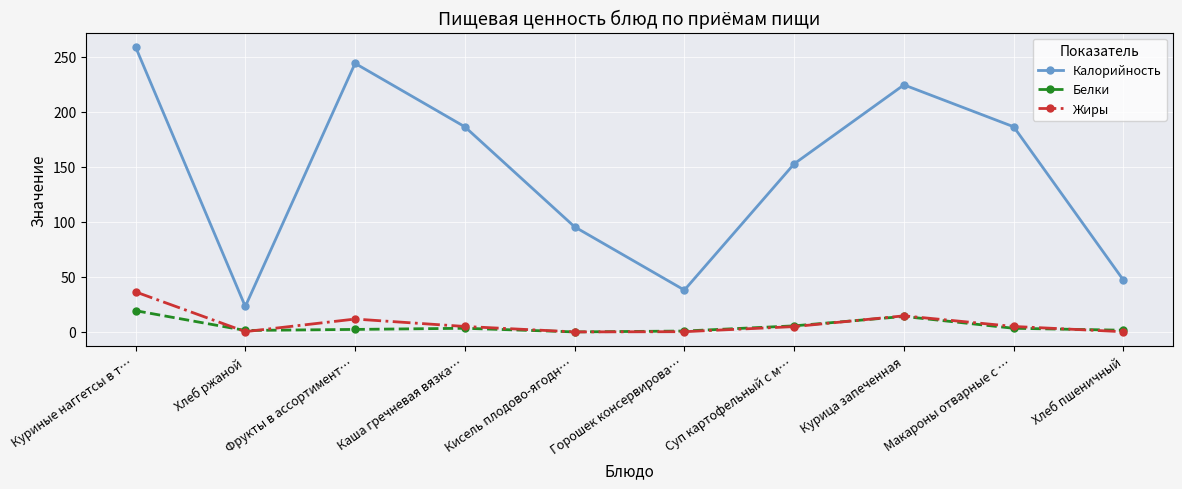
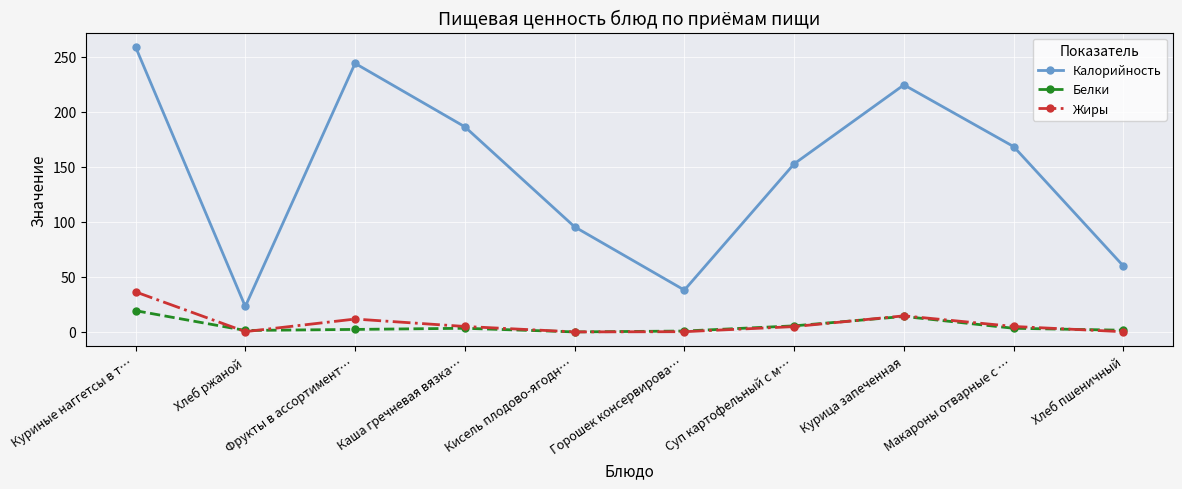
  {
    "Калорийность": {
      "Куриные наггетсы в т…": 259,
      "Хлеб ржаной": 23,
      "Фрукты в ассортимент…": 244,
      "Каша гречневая вязка…": 186,
      "Кисель плодово-ягодн…": 96,
      "Горошек консервирова…": 38,
      "Суп картофельный с м…": 153,
      "Курица запеченная": 225,
-     "Макароны отварные с …": 186,
-     "Хлеб пшеничный": 47
+     "Макароны отварные с …": 168,
+     "Хлеб пшеничный": 60
    },
    "Белки": {
      "Куриные наггетсы в т…": 19,
      "Фрукты в ассортимент…": 2
    },
    "Жиры": {
      "Куриные наггетсы в т…": 36,
      "Фрукты в ассортимент…": 12
    }
  }
